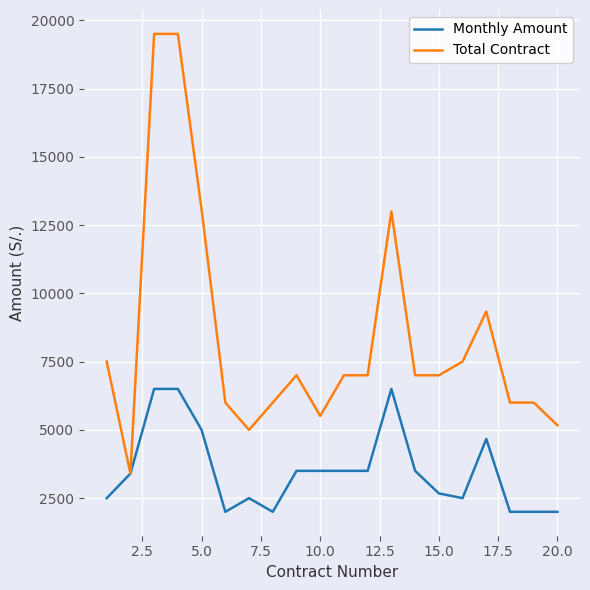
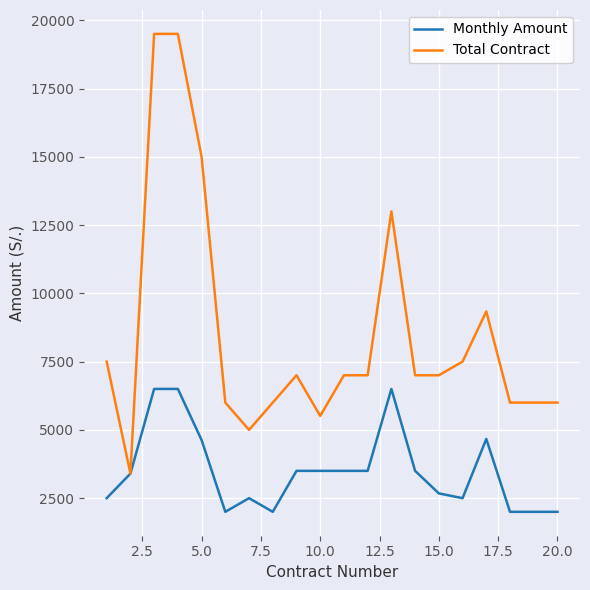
  {
    "Monthly Amount": {
-     "5.0": 5000,
+     "5.0": 4600,
      "10.0": 3500,
      "15.0": 2700,
      "20.0": 2000
    },
    "Total Contract": {
-     "5.0": 13100,
+     "5.0": 15000,
      "10.0": 5500,
      "15.0": 7000,
-     "20.0": 5200
+     "20.0": 6000
    }
  }
